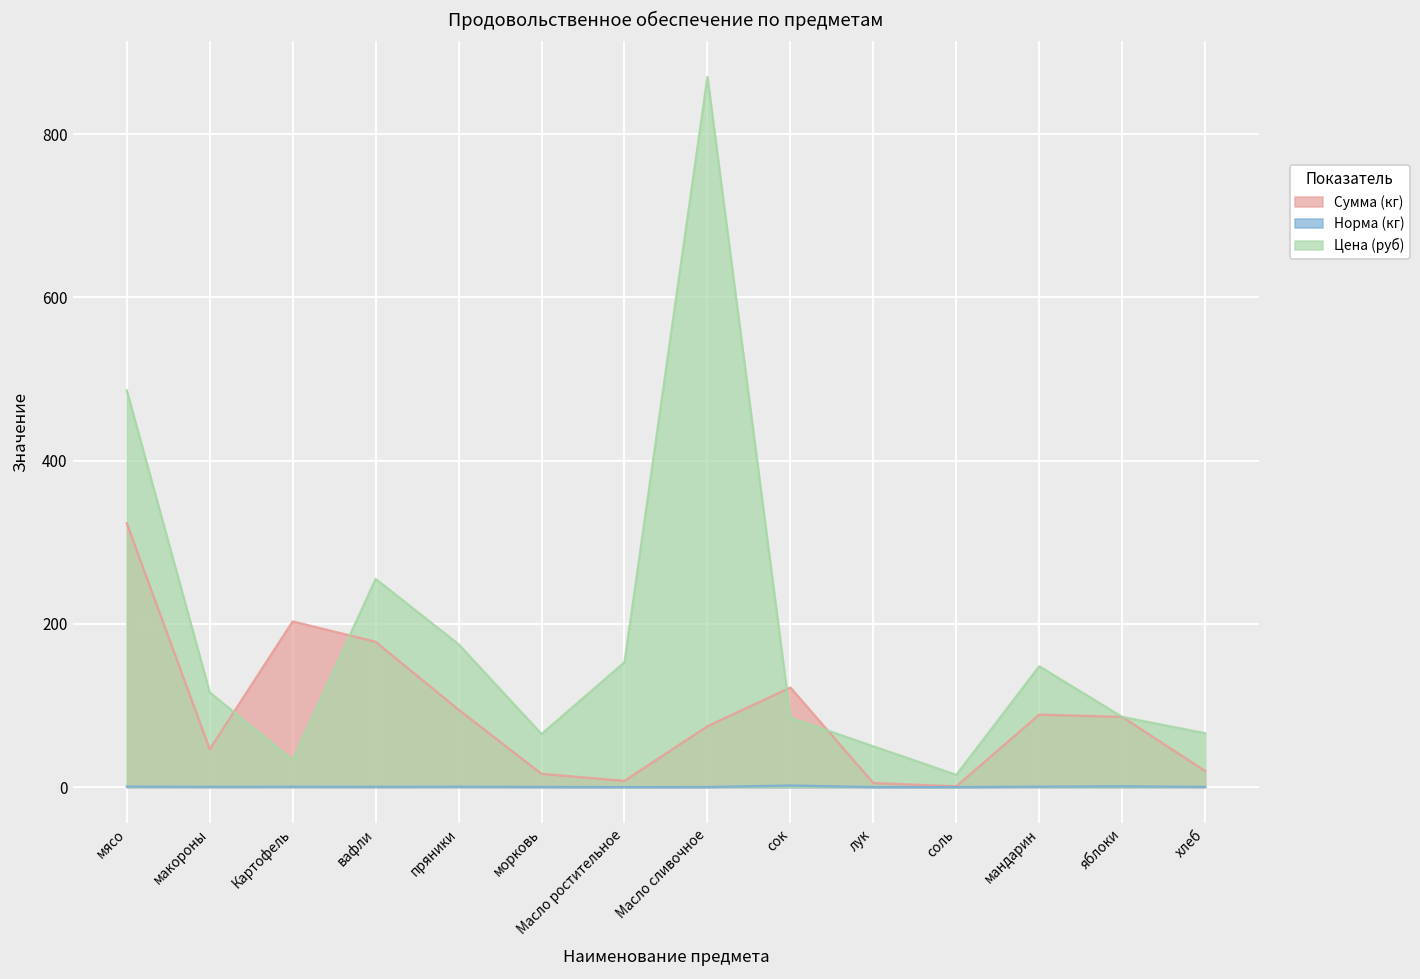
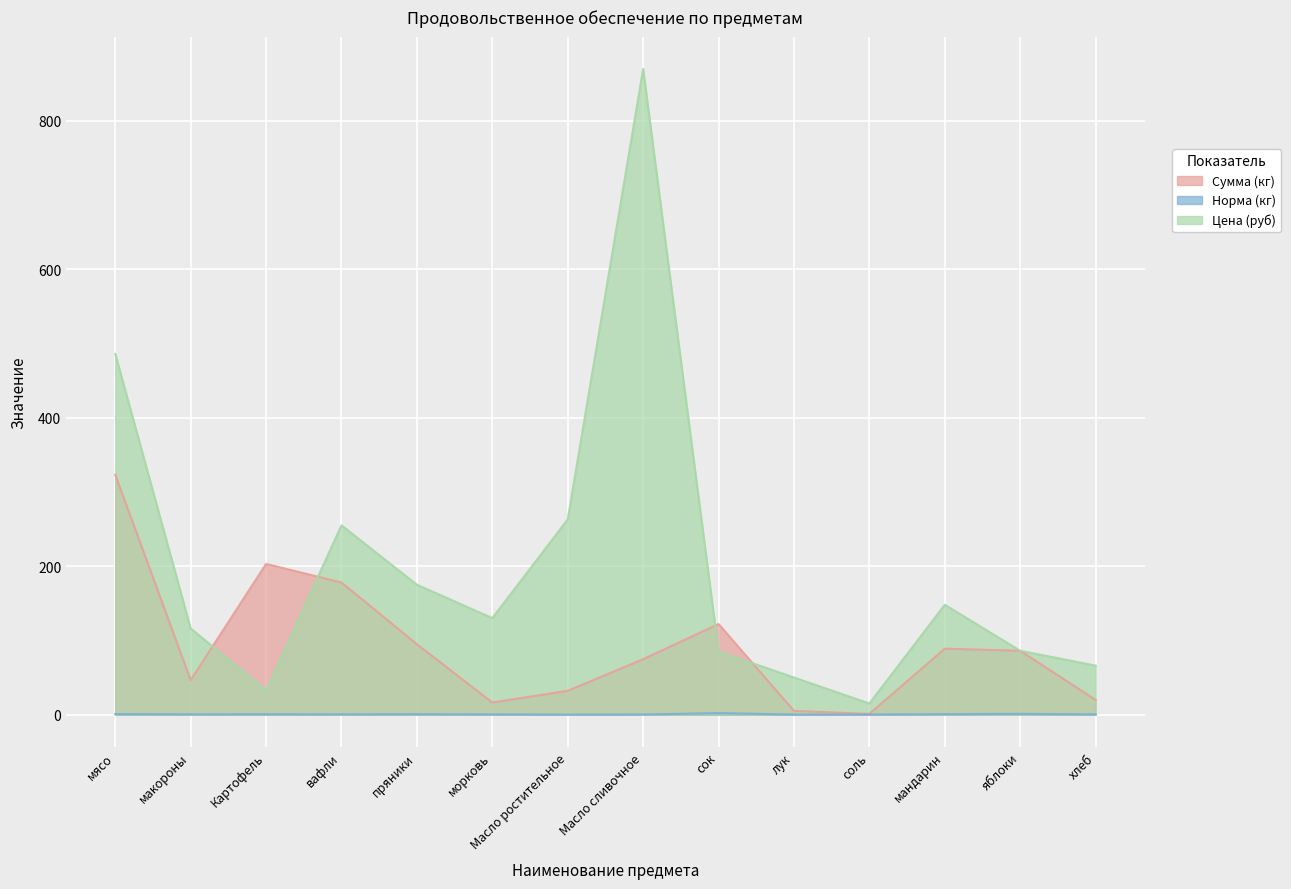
  {
    "Сумма (кг)": {
      "мясо": 320,
      "макороны": 50,
      "Картофель": 200,
      "вафли": 180,
      "пряники": 90,
      "морковь": 20,
-     "Масло ростительное": 10,
+     "Масло ростительное": 30,
      "Масло сливочное": 70,
      "сок": 120,
      "лук": 10,
      "мандарин": 90,
      "хлеб": 20
    },
    "Норма (кг)": {
      "мясо": 0,
      "макороны": 0,
      "Картофель": 0,
      "вафли": 0,
      "пряники": 0,
      "морковь": 0,
      "Масло ростительное": 0,
      "Масло сливочное": 0,
      "сок": 0,
      "лук": 0,
      "мандарин": 0,
      "яблоки": 0,
      "хлеб": 0
    },
    "Цена (руб)": {
      "мясо": 490,
      "макороны": 120,
      "Картофель": 30,
      "вафли": 260,
      "пряники": 180,
-     "морковь": 70,
-     "Масло ростительное": 150,
+     "морковь": 130,
+     "Масло ростительное": 260,
      "Масло сливочное": 870,
      "сок": 90,
      "лук": 50,
      "соль": 20,
      "мандарин": 150,
      "хлеб": 70
    }
  }
